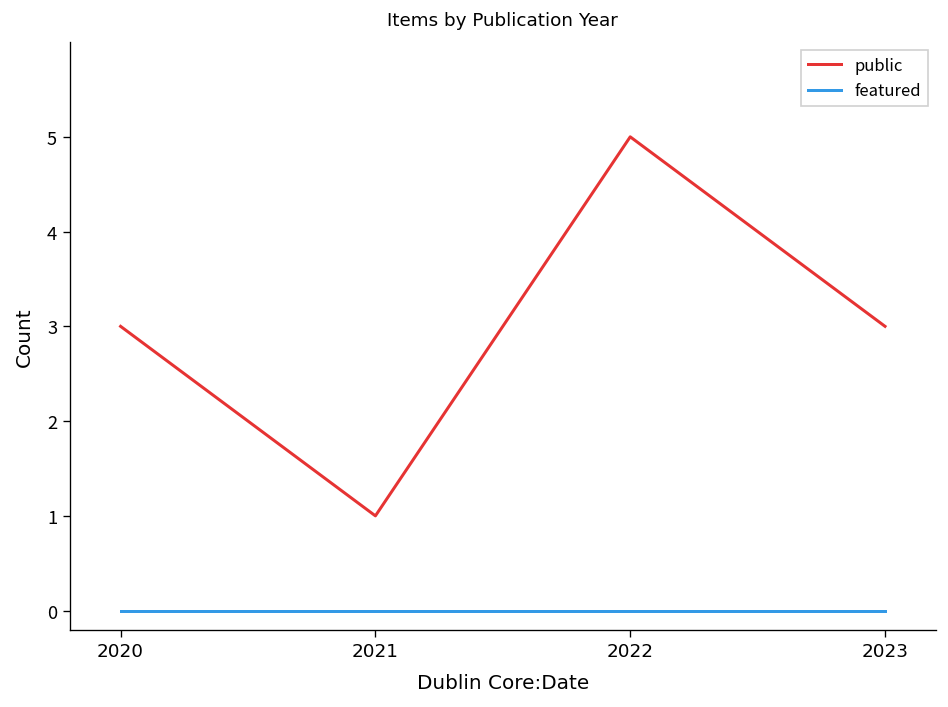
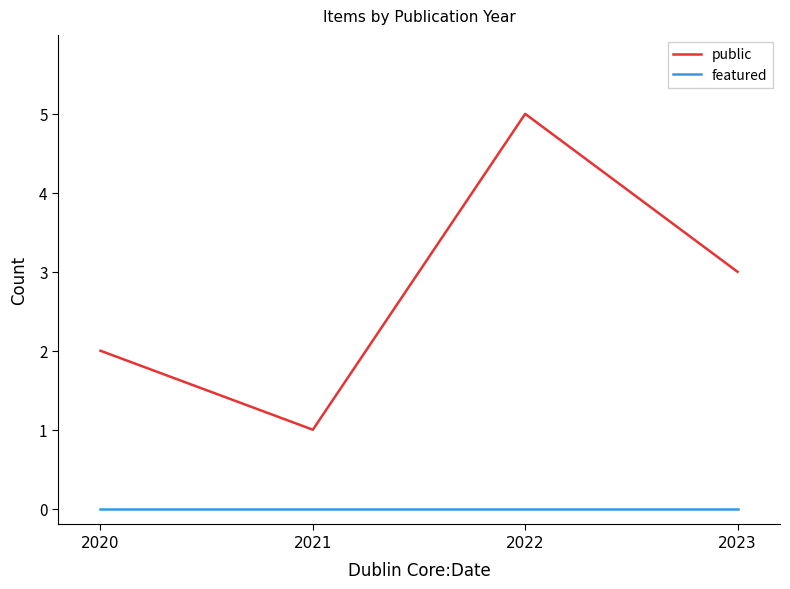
  {
    "public": {
-     "2020": 3,
+     "2020": 2,
      "2021": 1,
      "2022": 5,
      "2023": 3
    },
    "featured": {
      "2020": 0,
      "2021": 0,
      "2022": 0,
      "2023": 0
    }
  }
